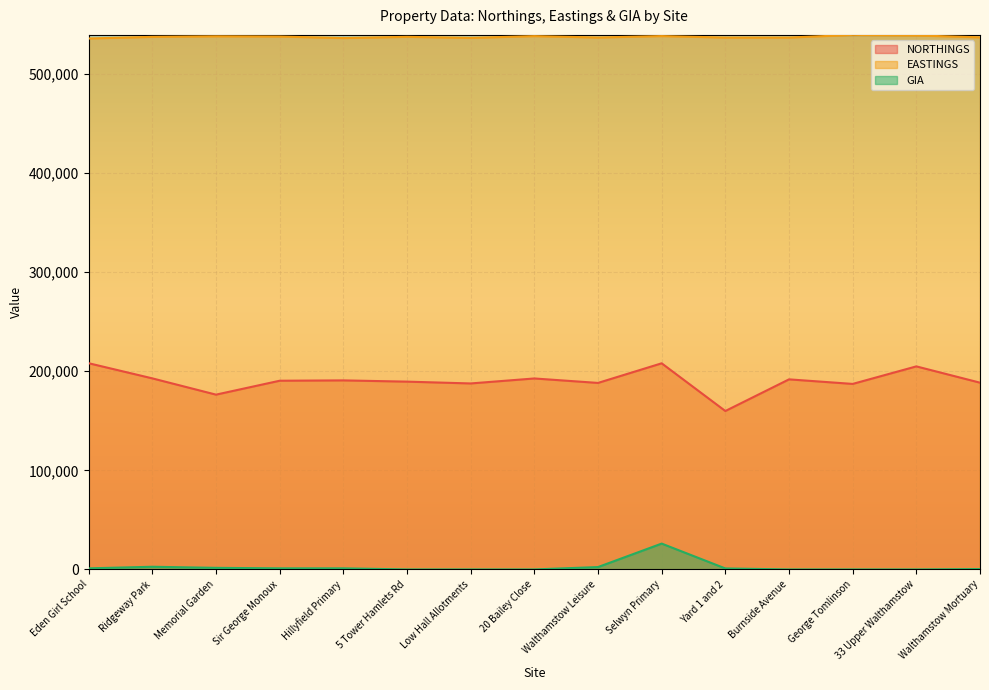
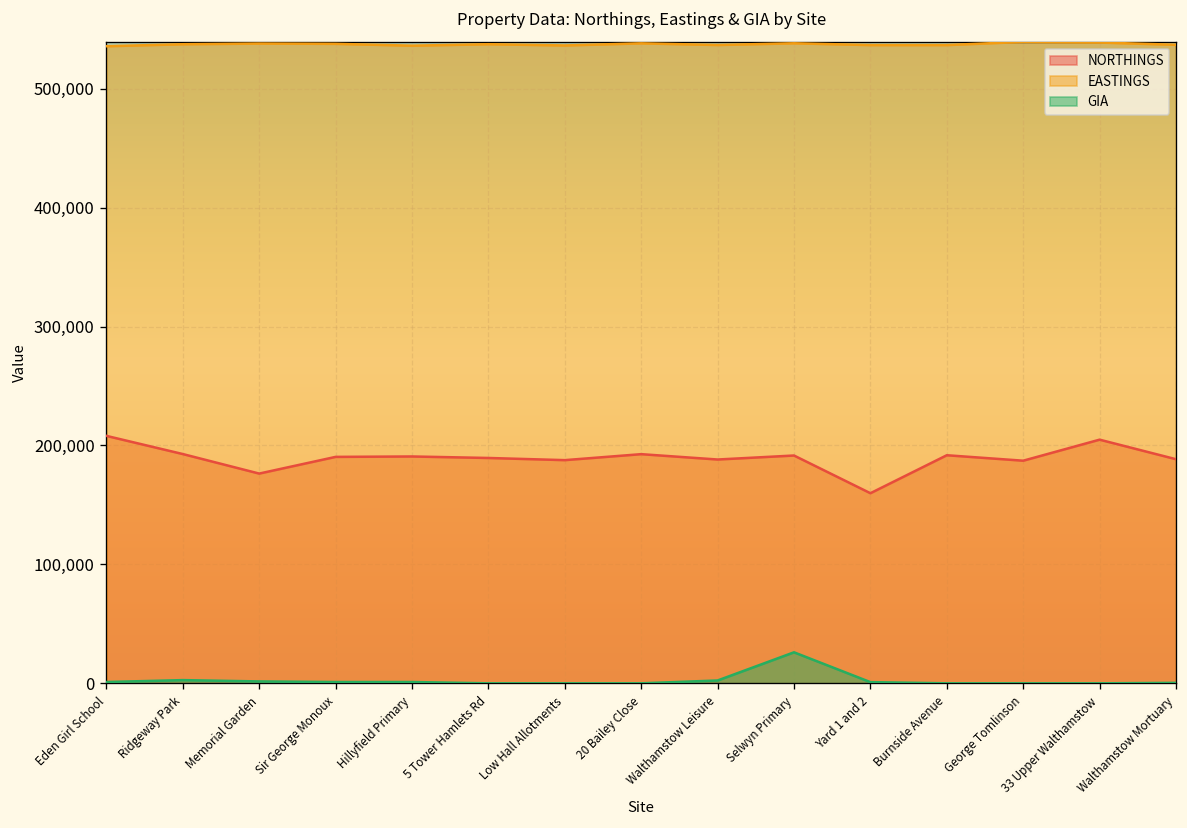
  {
    "NORTHINGS": {
      "Eden Girl School": "210,000",
      "Ridgeway Park": "190,000",
      "Memorial Garden": "180,000",
      "Sir George Monoux": "190,000",
      "Hillyfield Primary": "190,000",
      "5 Tower Hamlets Rd": "190,000",
      "Low Hall Allotments": "190,000",
      "20 Bailey Close": "190,000",
      "Walthamstow Leisure": "190,000",
-     "Selwyn Primary": "210,000",
+     "Selwyn Primary": "190,000",
      "Yard 1 and 2": "160,000",
      "Burnside Avenue": "190,000",
      "George Tomlinson": "190,000",
      "33 Upper Walthamstow": "200,000",
      "Walthamstow Mortuary": "190,000"
    },
    "EASTINGS": {
      "Eden Girl School": "540,000",
      "Ridgeway Park": "540,000",
      "Memorial Garden": "540,000",
      "Sir George Monoux": "540,000",
      "Hillyfield Primary": "540,000",
      "5 Tower Hamlets Rd": "540,000",
      "Low Hall Allotments": "540,000",
      "20 Bailey Close": "540,000",
      "Walthamstow Leisure": "540,000",
      "Selwyn Primary": "540,000",
      "Yard 1 and 2": "540,000",
      "Burnside Avenue": "540,000",
      "George Tomlinson": "540,000",
      "33 Upper Walthamstow": "540,000",
      "Walthamstow Mortuary": "540,000"
    },
    "GIA": {
      "Eden Girl School": "0",
      "Ridgeway Park": "0",
      "Memorial Garden": "0",
      "Sir George Monoux": "0",
      "Hillyfield Primary": "0",
      "5 Tower Hamlets Rd": "0",
      "Low Hall Allotments": "0",
      "20 Bailey Close": "0",
      "Walthamstow Leisure": "0",
      "Selwyn Primary": "30,000",
      "Yard 1 and 2": "0",
      "Burnside Avenue": "0",
      "George Tomlinson": "0",
      "33 Upper Walthamstow": "0",
      "Walthamstow Mortuary": "0"
    }
  }
